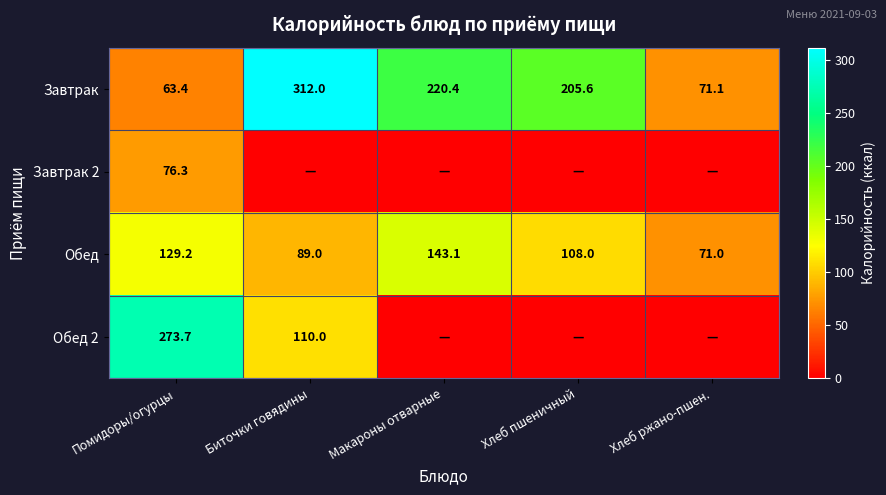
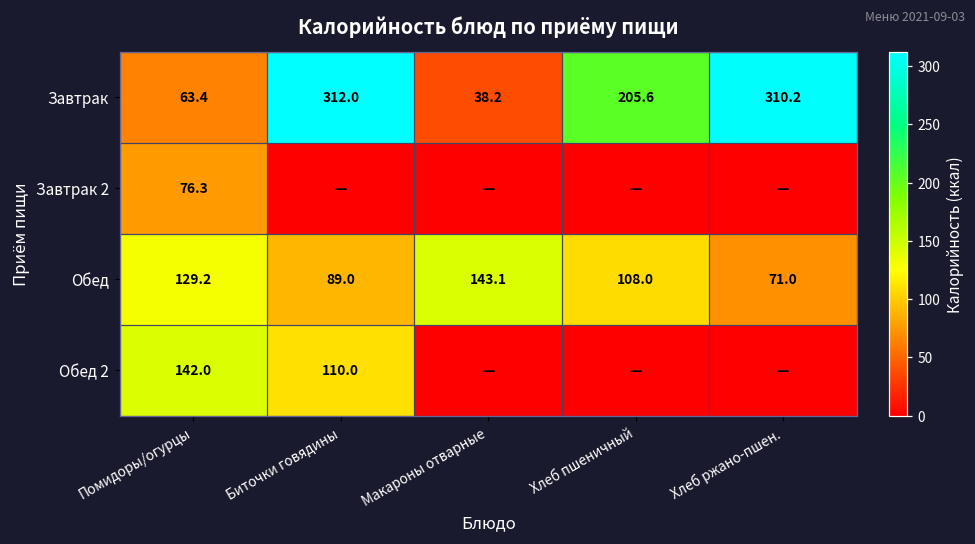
  {
    "Завтрак": {
      "Помидоры/огурцы": 63.4,
      "Биточки говядины": 312.0,
-     "Макароны отварные": 220.4,
+     "Макароны отварные": 38.2,
      "Хлеб пшеничный": 205.6,
-     "Хлеб ржано-пшен.": 71.1
+     "Хлеб ржано-пшен.": 310.2
    },
    "Завтрак 2": {
      "Помидоры/огурцы": 76.3
    },
    "Обед": {
      "Помидоры/огурцы": 129.2,
      "Биточки говядины": 89.0,
      "Макароны отварные": 143.1,
      "Хлеб пшеничный": 108.0,
      "Хлеб ржано-пшен.": 71.0
    },
    "Обед 2": {
-     "Помидоры/огурцы": 273.7,
+     "Помидоры/огурцы": 142.0,
      "Биточки говядины": 110.0
    }
  }
